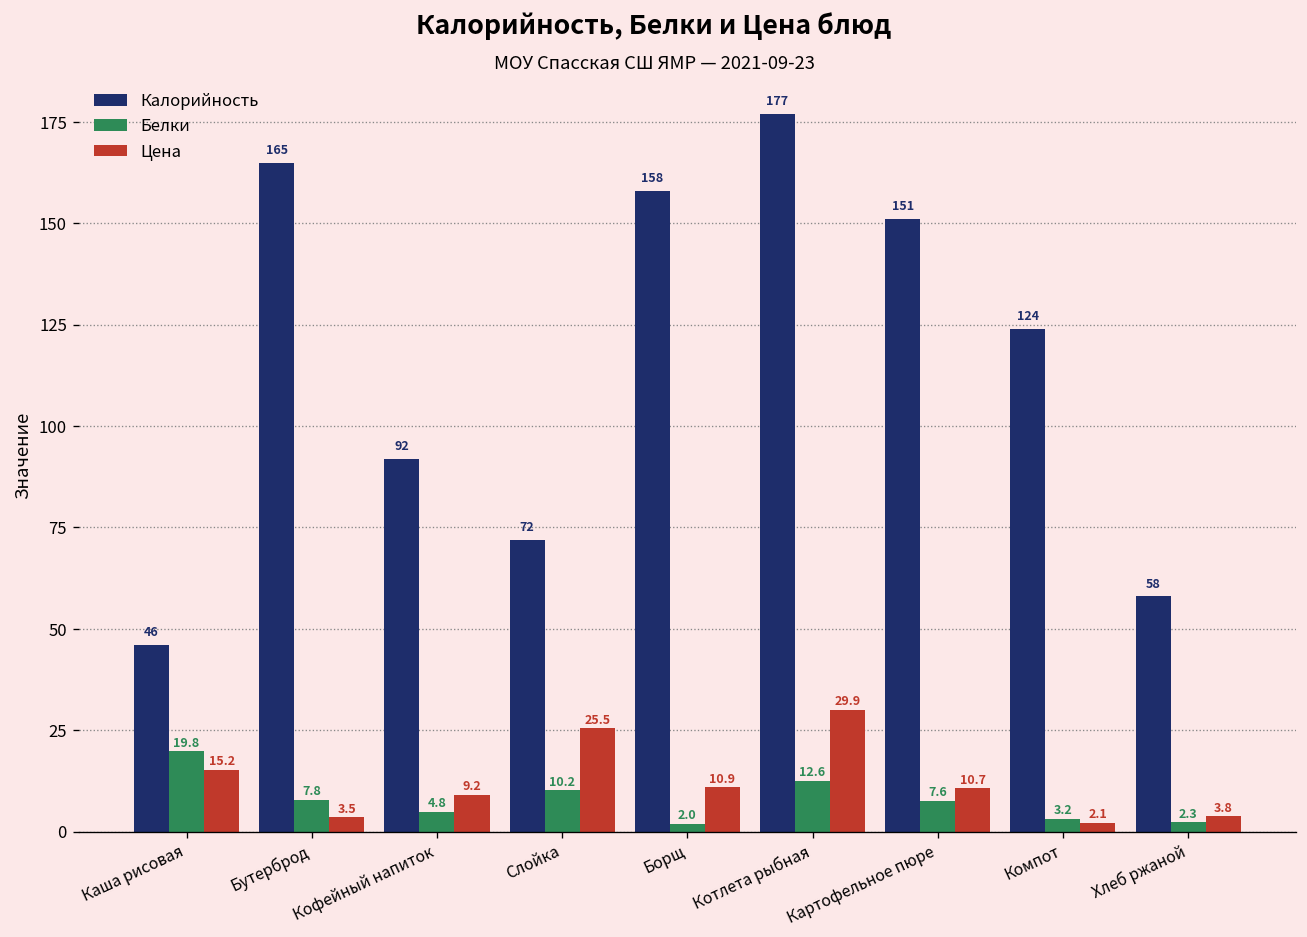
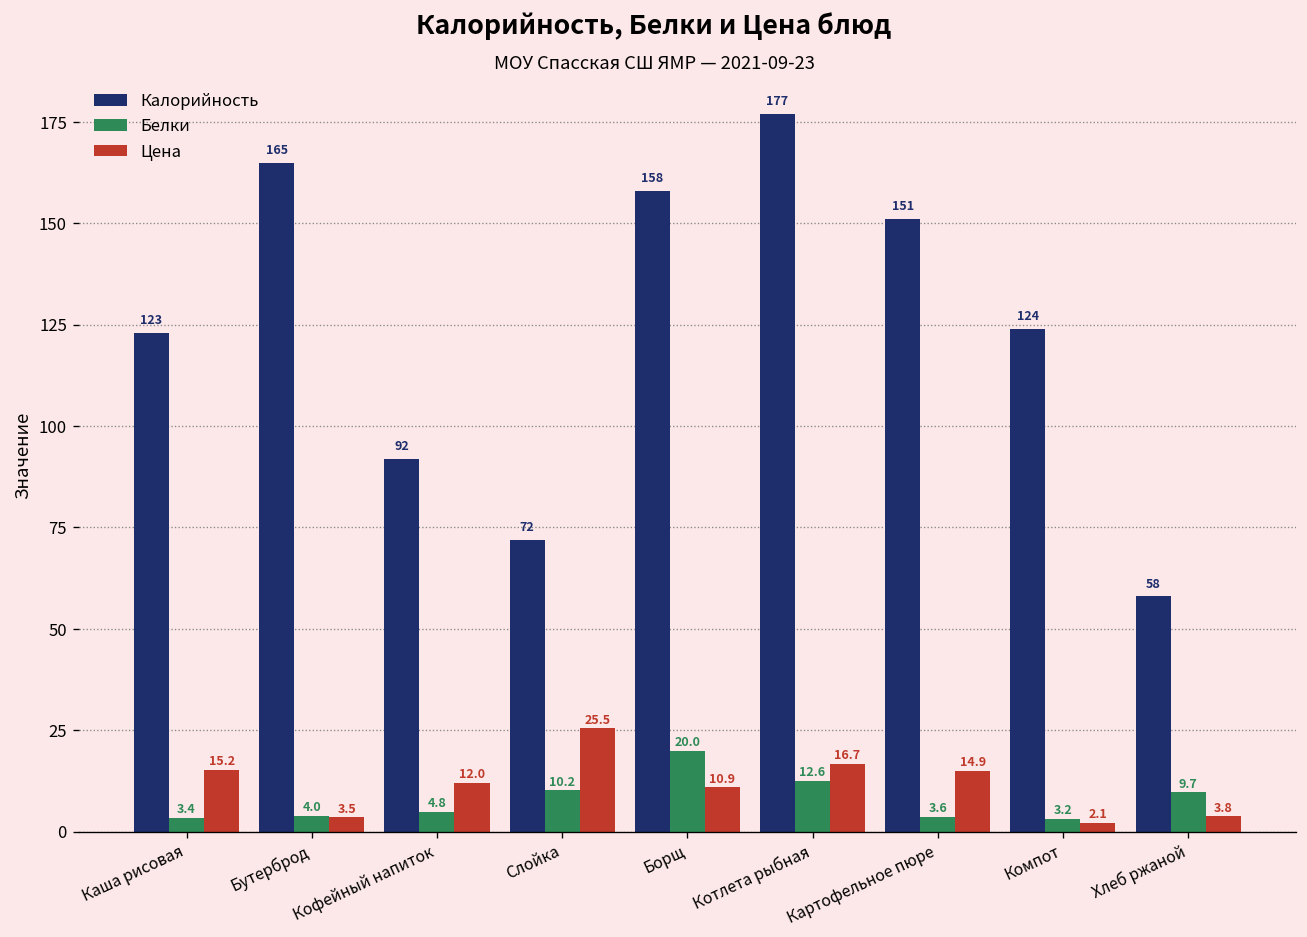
  {
    "Калорийность": {
-     "Каша рисовая": 46,
+     "Каша рисовая": 123,
      "Бутерброд": 165,
      "Кофейный напиток": 92,
      "Слойка": 72,
      "Борщ": 158,
      "Котлета рыбная": 177,
      "Картофельное пюре": 151,
      "Компот": 124,
      "Хлеб ржаной": 58
    },
    "Белки": {
-     "Каша рисовая": 19.8,
-     "Бутерброд": 7.8,
+     "Каша рисовая": 3.4,
+     "Бутерброд": 4.0,
      "Кофейный напиток": 4.8,
      "Слойка": 10.2,
-     "Борщ": 2.0,
+     "Борщ": 20.0,
      "Котлета рыбная": 12.6,
-     "Картофельное пюре": 7.6,
+     "Картофельное пюре": 3.6,
      "Компот": 3.2,
-     "Хлеб ржаной": 2.3
+     "Хлеб ржаной": 9.7
    },
    "Цена": {
      "Каша рисовая": 15.2,
      "Бутерброд": 3.5,
-     "Кофейный напиток": 9.2,
+     "Кофейный напиток": 12.0,
      "Слойка": 25.5,
      "Борщ": 10.9,
-     "Котлета рыбная": 29.9,
-     "Картофельное пюре": 10.7,
+     "Котлета рыбная": 16.7,
+     "Картофельное пюре": 14.9,
      "Компот": 2.1,
      "Хлеб ржаной": 3.8
    }
  }
